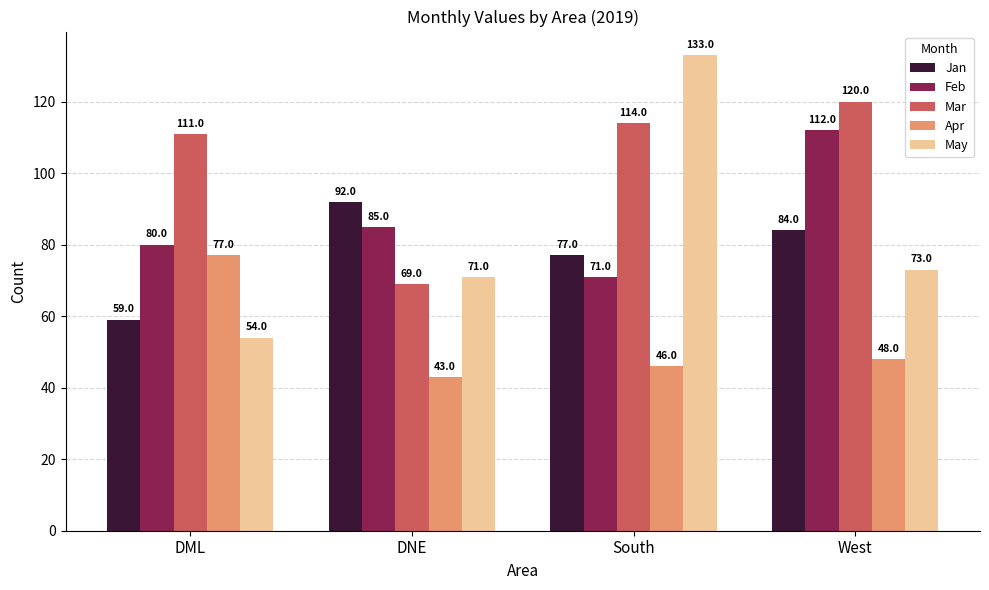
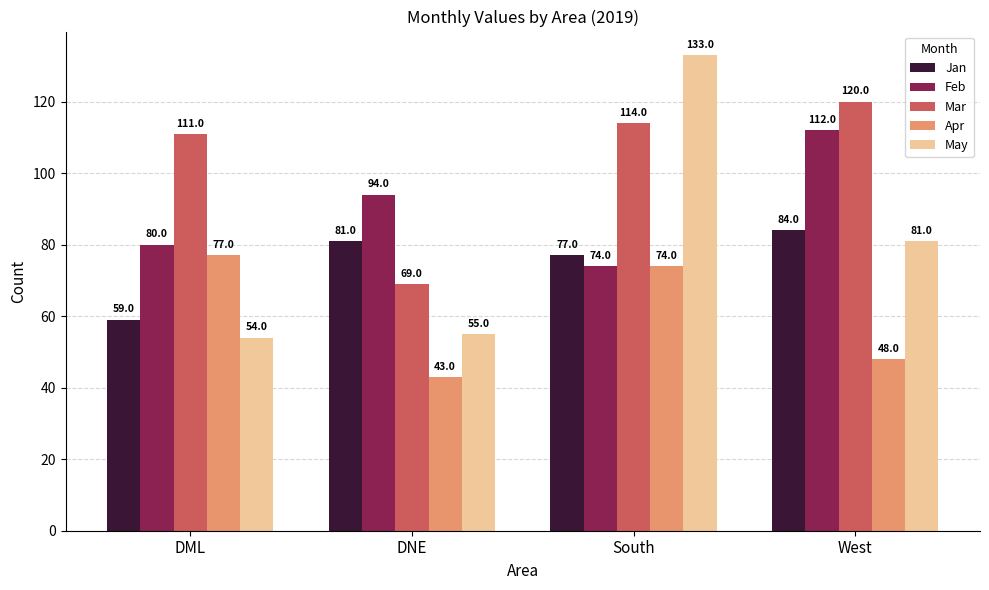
  {
    "Jan": {
      "DML": 59.0,
-     "DNE": 92.0,
+     "DNE": 81.0,
      "South": 77.0,
      "West": 84.0
    },
    "Feb": {
      "DML": 80.0,
-     "DNE": 85.0,
-     "South": 71.0,
+     "DNE": 94.0,
+     "South": 74.0,
      "West": 112.0
    },
    "Mar": {
      "DML": 111.0,
      "DNE": 69.0,
      "South": 114.0,
      "West": 120.0
    },
    "Apr": {
      "DML": 77.0,
      "DNE": 43.0,
-     "South": 46.0,
+     "South": 74.0,
      "West": 48.0
    },
    "May": {
      "DML": 54.0,
-     "DNE": 71.0,
+     "DNE": 55.0,
      "South": 133.0,
-     "West": 73.0
+     "West": 81.0
    }
  }
